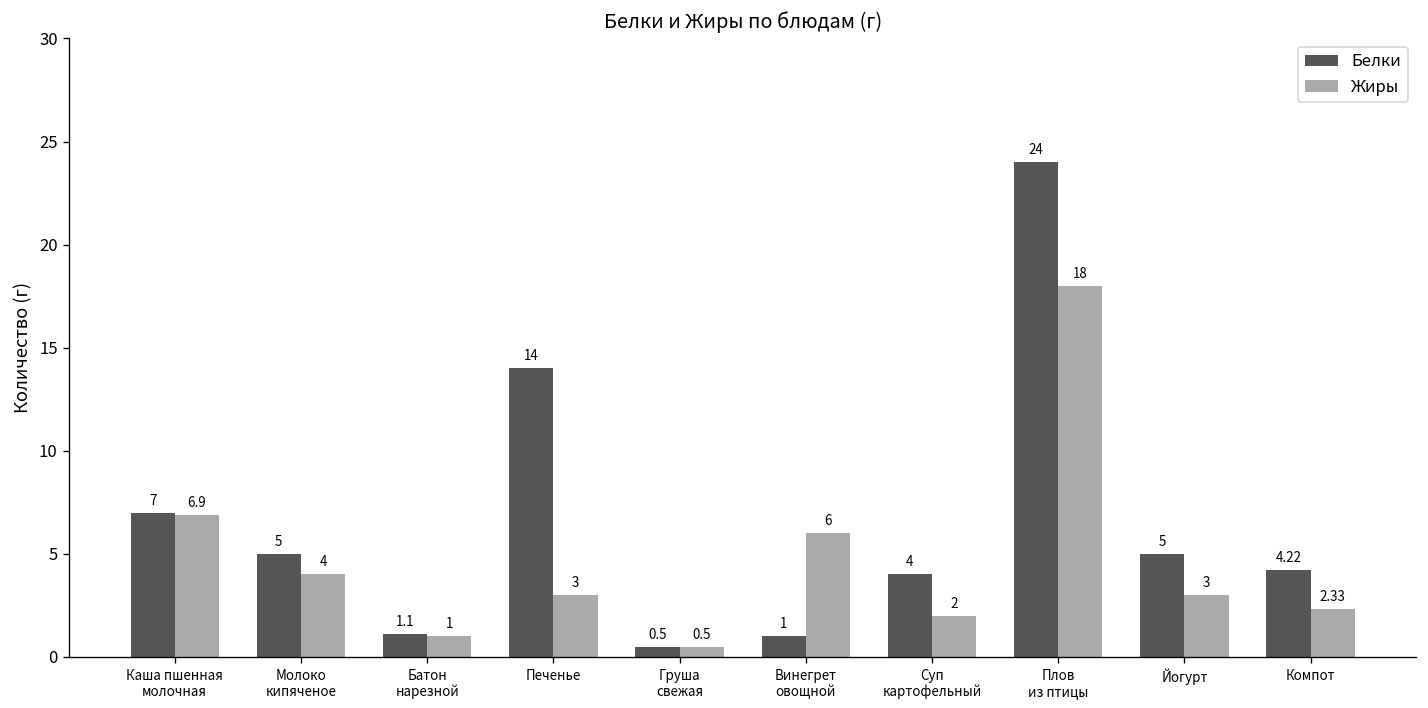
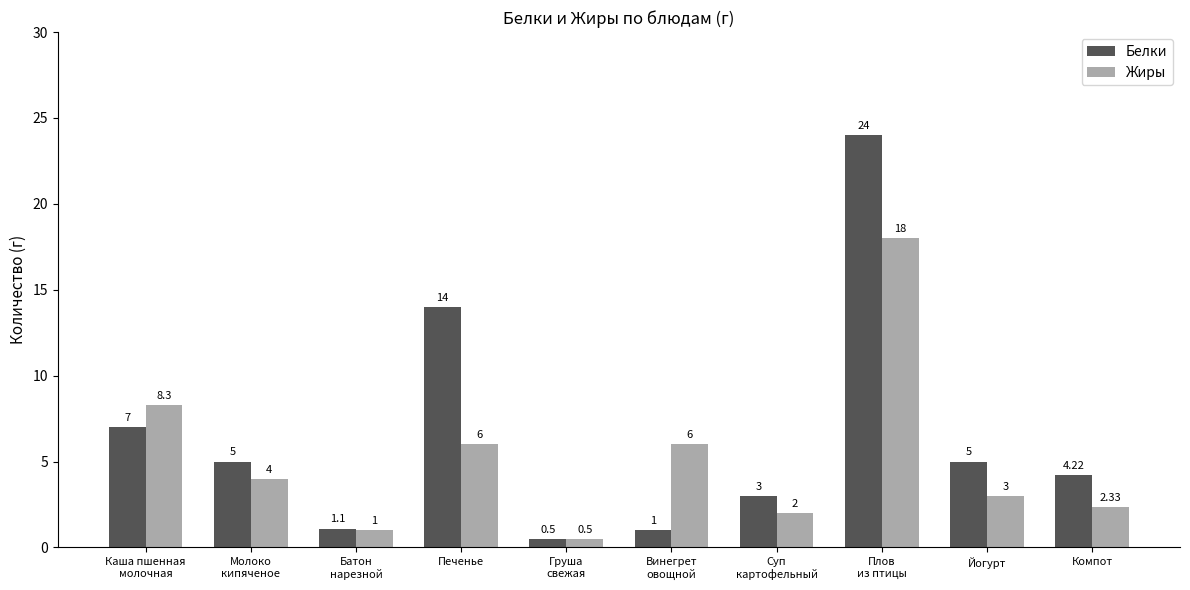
  {
    "Белки": {
      "Каша пшенная молочная": 7,
      "Молоко кипяченое": 5,
      "Батон нарезной": 1.1,
      "Печенье": 14,
      "Груша свежая": 0.5,
      "Винегрет овощной": 1,
-     "Суп картофельный": 4,
+     "Суп картофельный": 3,
      "Плов из птицы": 24,
      "Йогурт": 5,
      "Компот": 4.22
    },
    "Жиры": {
-     "Каша пшенная молочная": 6.9,
+     "Каша пшенная молочная": 8.3,
      "Молоко кипяченое": 4,
      "Батон нарезной": 1,
-     "Печенье": 3,
+     "Печенье": 6,
      "Груша свежая": 0.5,
      "Винегрет овощной": 6,
      "Суп картофельный": 2,
      "Плов из птицы": 18,
      "Йогурт": 3,
      "Компот": 2.33
    }
  }
